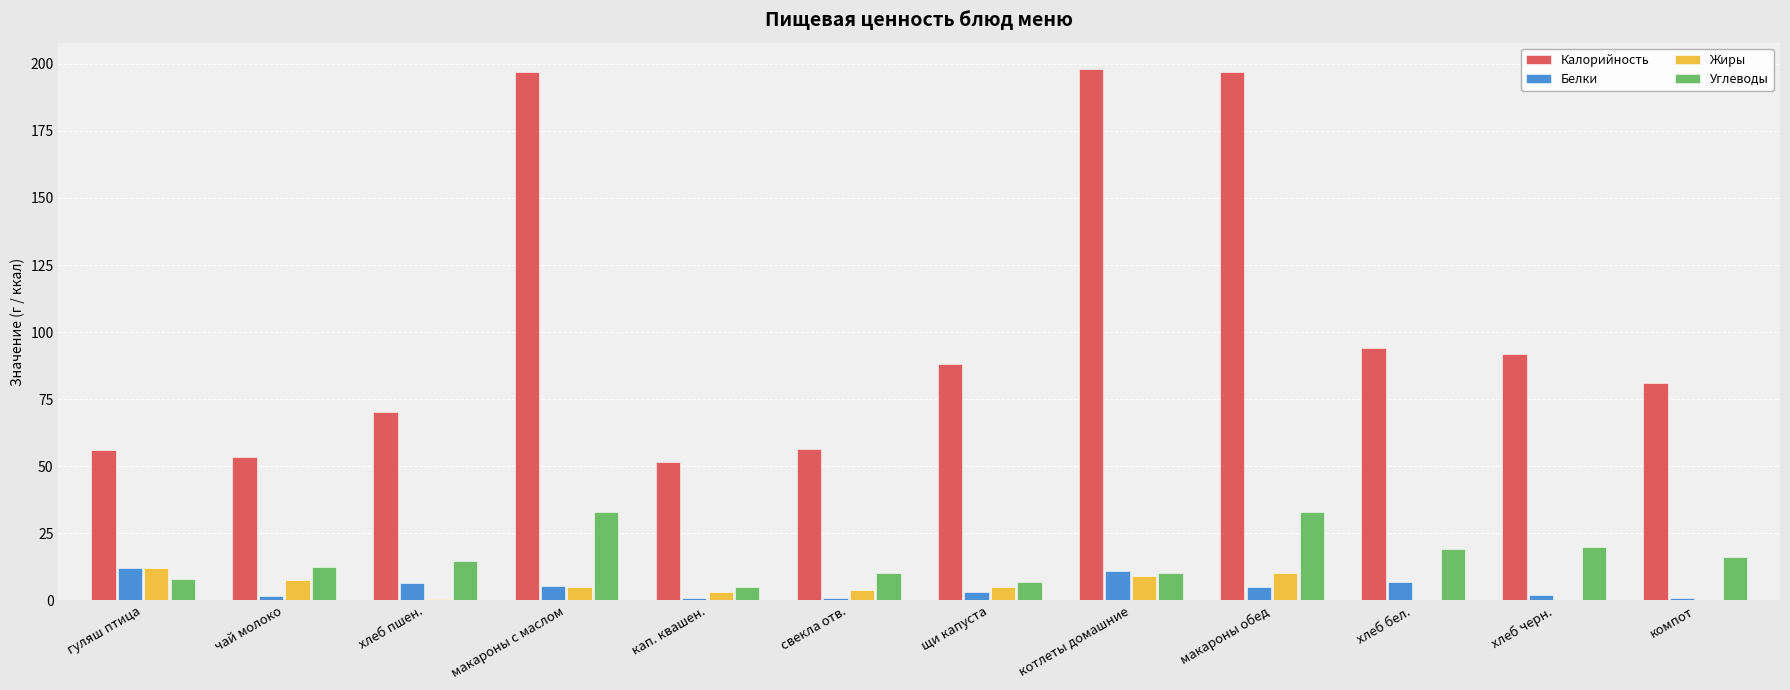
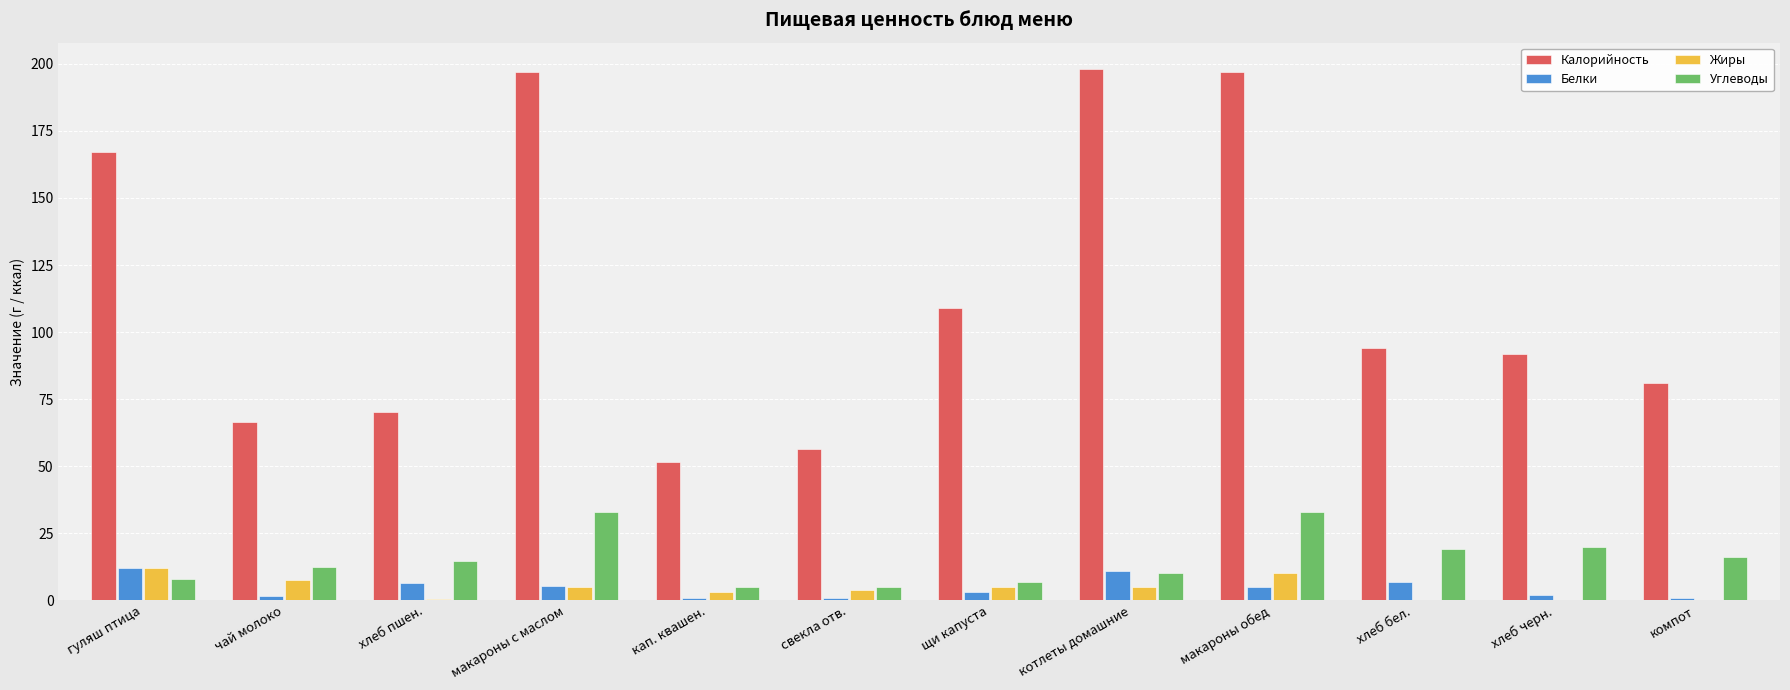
  {
    "Калорийность": {
-     "гуляш птица": 56,
-     "чай молоко": 53,
+     "гуляш птица": 167,
+     "чай молоко": 67,
      "хлеб пшен.": 70,
      "макароны с маслом": 197,
      "кап. квашен.": 51,
      "свекла отв.": 56,
-     "щи капуста": 88,
+     "щи капуста": 109,
      "котлеты домашние": 198,
      "макароны обед": 197,
      "хлеб бел.": 94,
      "хлеб черн.": 92,
      "компот": 81
    },
    "Белки": {
      "гуляш птица": 12,
      "чай молоко": 2,
      "хлеб пшен.": 7,
      "макароны с маслом": 5,
      "кап. квашен.": 1,
      "щи капуста": 3,
      "котлеты домашние": 11,
      "макароны обед": 5,
      "хлеб бел.": 7,
      "хлеб черн.": 2,
      "компот": 1
    },
    "Жиры": {
      "гуляш птица": 12,
      "чай молоко": 8,
      "макароны с маслом": 5,
      "кап. квашен.": 3,
      "свекла отв.": 4,
      "щи капуста": 5,
-     "котлеты домашние": 9,
+     "котлеты домашние": 5,
      "макароны обед": 10,
      "хлеб бел.": 0,
      "хлеб черн.": 0,
      "компот": 0
    },
    "Углеводы": {
      "гуляш птица": 8,
      "чай молоко": 13,
      "хлеб пшен.": 14,
      "макароны с маслом": 33,
      "кап. квашен.": 5,
-     "свекла отв.": 10,
+     "свекла отв.": 5,
      "щи капуста": 7,
      "котлеты домашние": 10,
      "макароны обед": 33,
      "хлеб бел.": 19,
      "хлеб черн.": 20,
      "компот": 16
    }
  }
